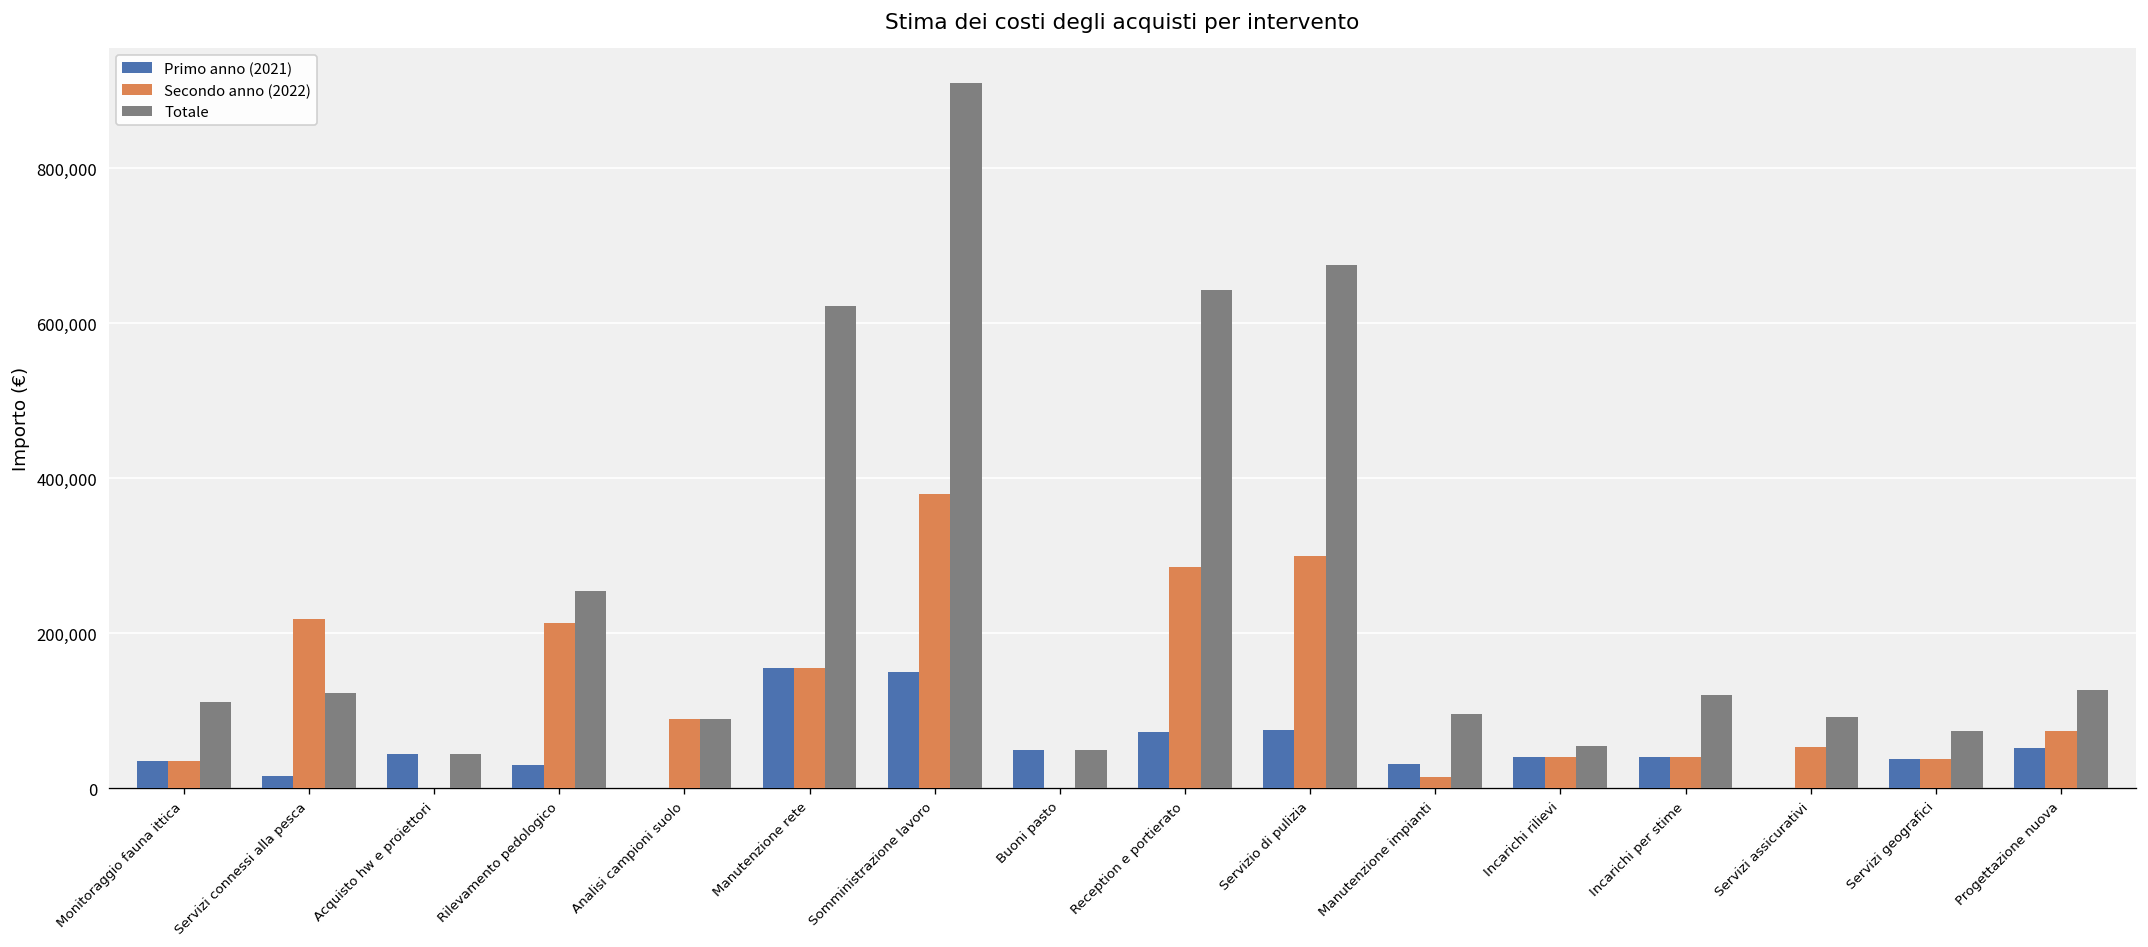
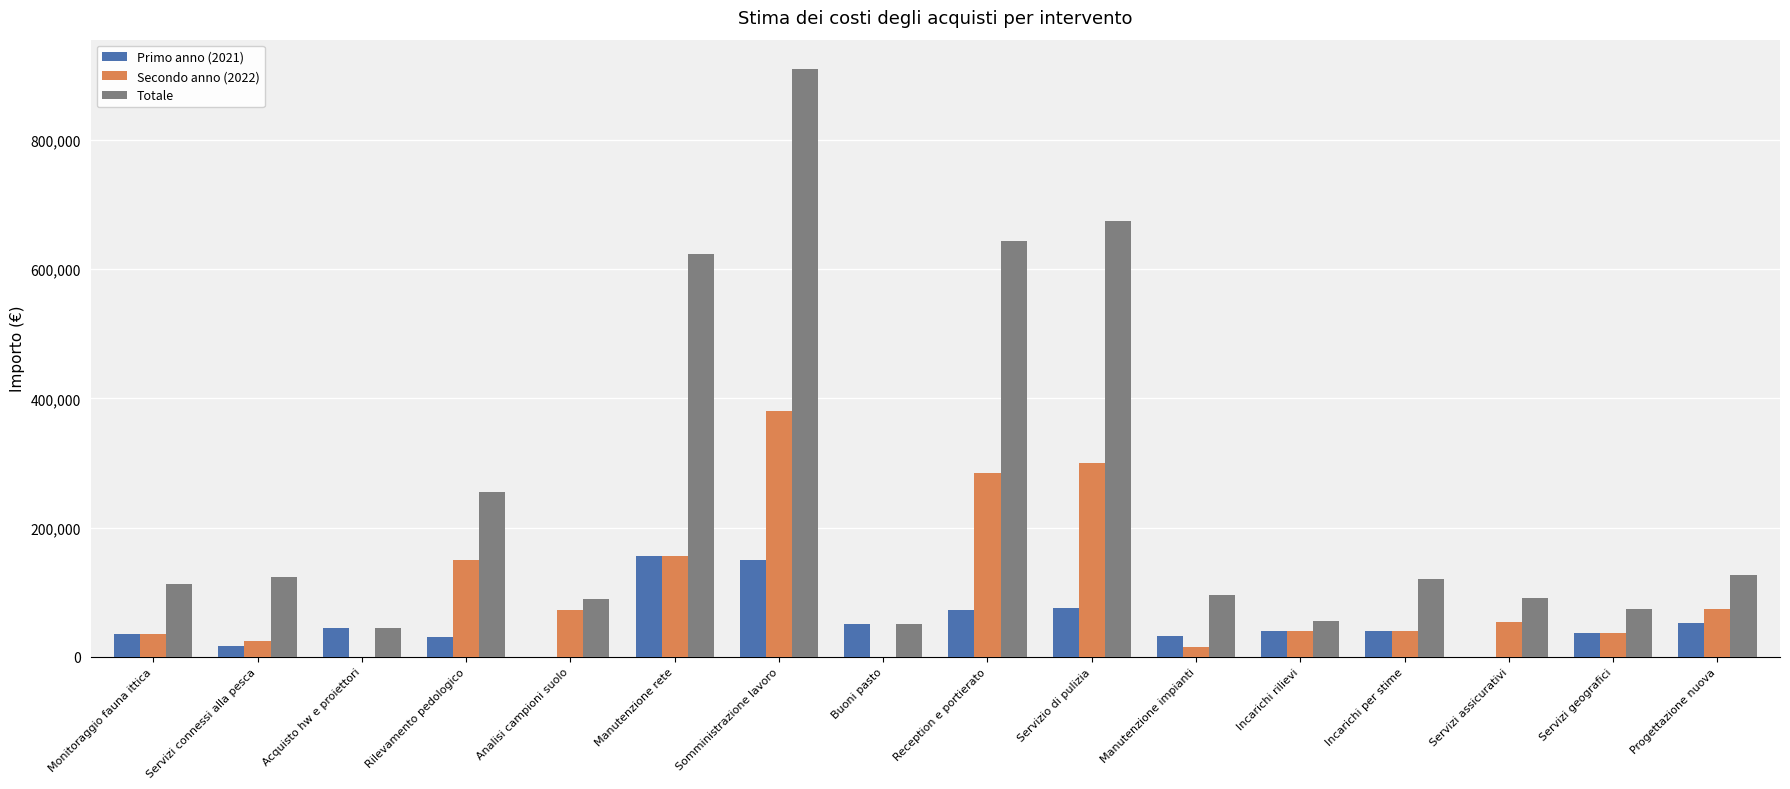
  {
    "Primo anno (2021)": {
      "Monitoraggio fauna ittica": "40,000",
      "Servizi connessi alla pesca": "20,000",
      "Acquisto hw e proiettori": "40,000",
      "Rilevamento pedologico": "30,000",
      "Analisi campioni suolo": "0",
      "Manutenzione rete": "160,000",
      "Somministrazione lavoro": "150,000",
      "Buoni pasto": "50,000",
      "Reception e portierato": "70,000",
      "Servizio di pulizia": "80,000",
      "Manutenzione impianti": "30,000",
      "Incarichi rilievi": "40,000",
      "Incarichi per stime": "40,000",
      "Servizi assicurativi": "0",
      "Servizi geografici": "40,000",
      "Progettazione nuova": "50,000"
    },
    "Secondo anno (2022)": {
      "Monitoraggio fauna ittica": "40,000",
-     "Servizi connessi alla pesca": "220,000",
+     "Servizi connessi alla pesca": "20,000",
      "Acquisto hw e proiettori": "0",
-     "Rilevamento pedologico": "210,000",
-     "Analisi campioni suolo": "90,000",
+     "Rilevamento pedologico": "150,000",
+     "Analisi campioni suolo": "70,000",
      "Manutenzione rete": "160,000",
      "Somministrazione lavoro": "380,000",
      "Buoni pasto": "0",
      "Reception e portierato": "290,000",
      "Servizio di pulizia": "300,000",
      "Manutenzione impianti": "10,000",
      "Incarichi rilievi": "40,000",
      "Incarichi per stime": "40,000",
      "Servizi assicurativi": "50,000",
      "Servizi geografici": "40,000",
      "Progettazione nuova": "70,000"
    },
    "Totale": {
      "Monitoraggio fauna ittica": "110,000",
      "Servizi connessi alla pesca": "120,000",
      "Acquisto hw e proiettori": "40,000",
      "Rilevamento pedologico": "260,000",
      "Analisi campioni suolo": "90,000",
      "Manutenzione rete": "620,000",
      "Somministrazione lavoro": "910,000",
      "Buoni pasto": "50,000",
      "Reception e portierato": "640,000",
      "Servizio di pulizia": "680,000",
      "Manutenzione impianti": "100,000",
      "Incarichi rilievi": "50,000",
      "Incarichi per stime": "120,000",
      "Servizi assicurativi": "90,000",
      "Servizi geografici": "70,000",
      "Progettazione nuova": "130,000"
    }
  }
